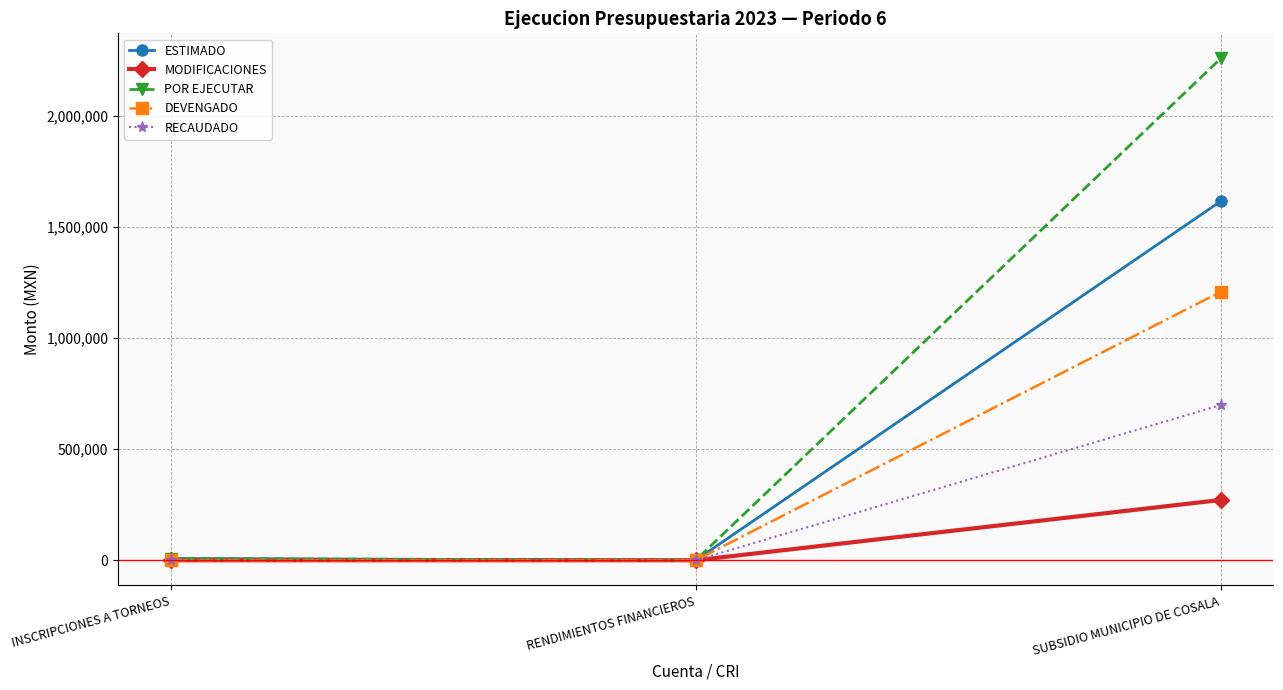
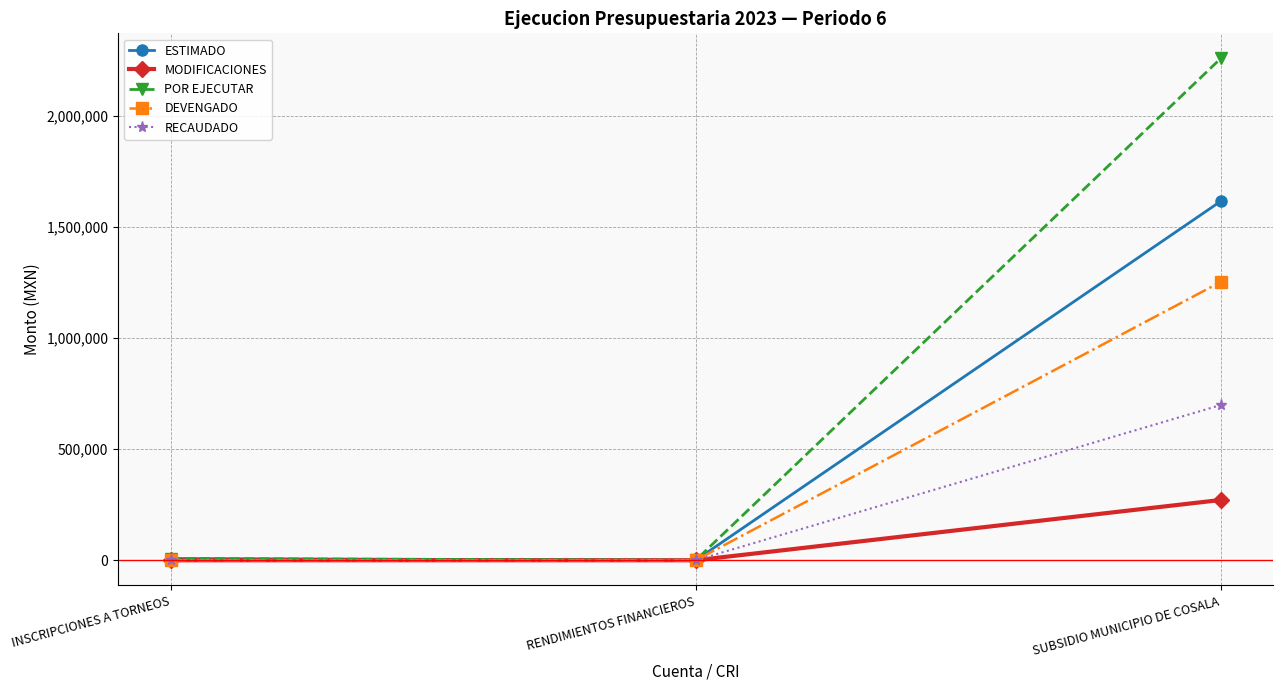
  {
    "ESTIMADO": {
      "SUBSIDIO MUNICIPIO DE COSALA": "1,620,000"
    },
    "MODIFICACIONES": {
      "SUBSIDIO MUNICIPIO DE COSALA": "270,000"
    },
    "POR EJECUTAR": {
      "SUBSIDIO MUNICIPIO DE COSALA": "2,260,000"
    },
    "DEVENGADO": {
-     "SUBSIDIO MUNICIPIO DE COSALA": "1,210,000"
+     "SUBSIDIO MUNICIPIO DE COSALA": "1,250,000"
    },
    "RECAUDADO": {
      "SUBSIDIO MUNICIPIO DE COSALA": "700,000"
    }
  }
